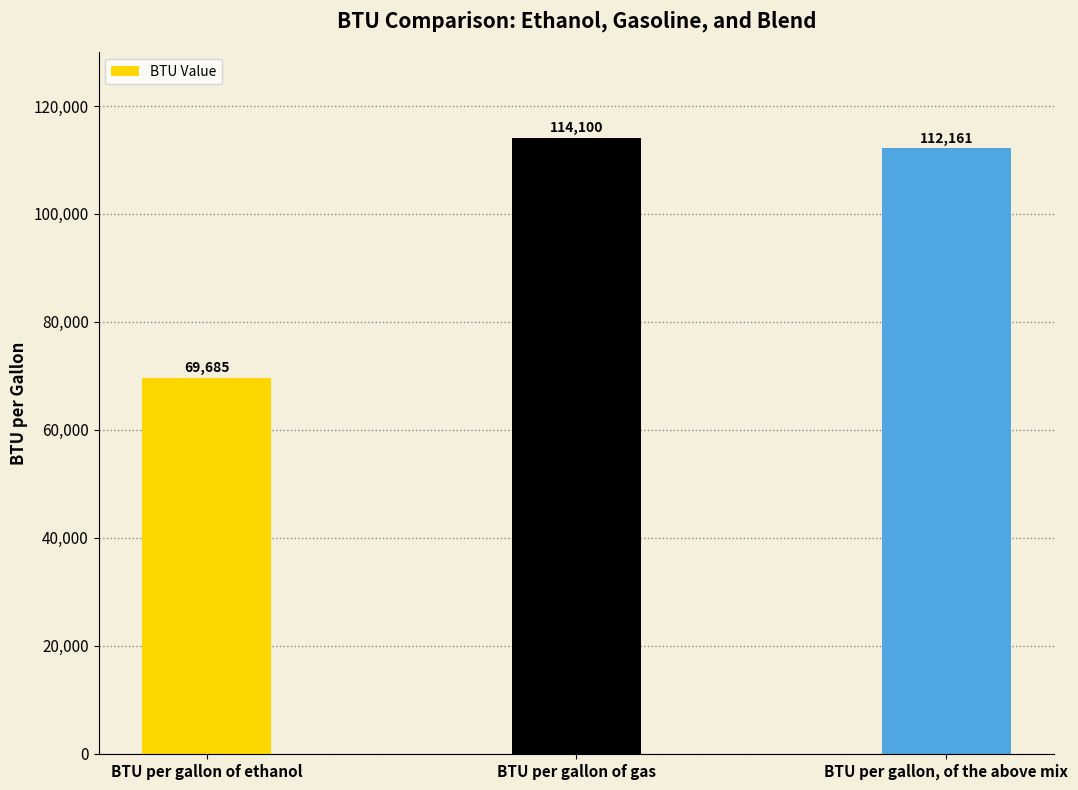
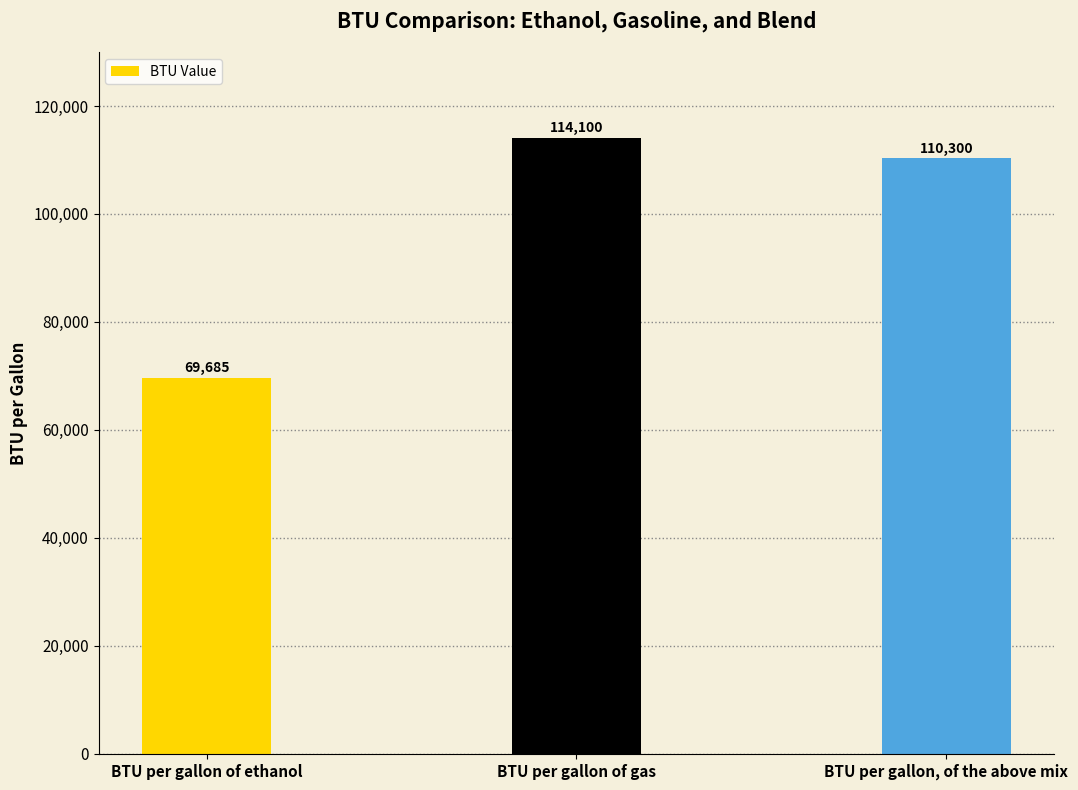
  {
    "BTU per gallon of ethanol": "69,685",
    "BTU per gallon of gas": "114,100",
-   "BTU per gallon, of the above mix": "112,161"
+   "BTU per gallon, of the above mix": "110,300"
  }
